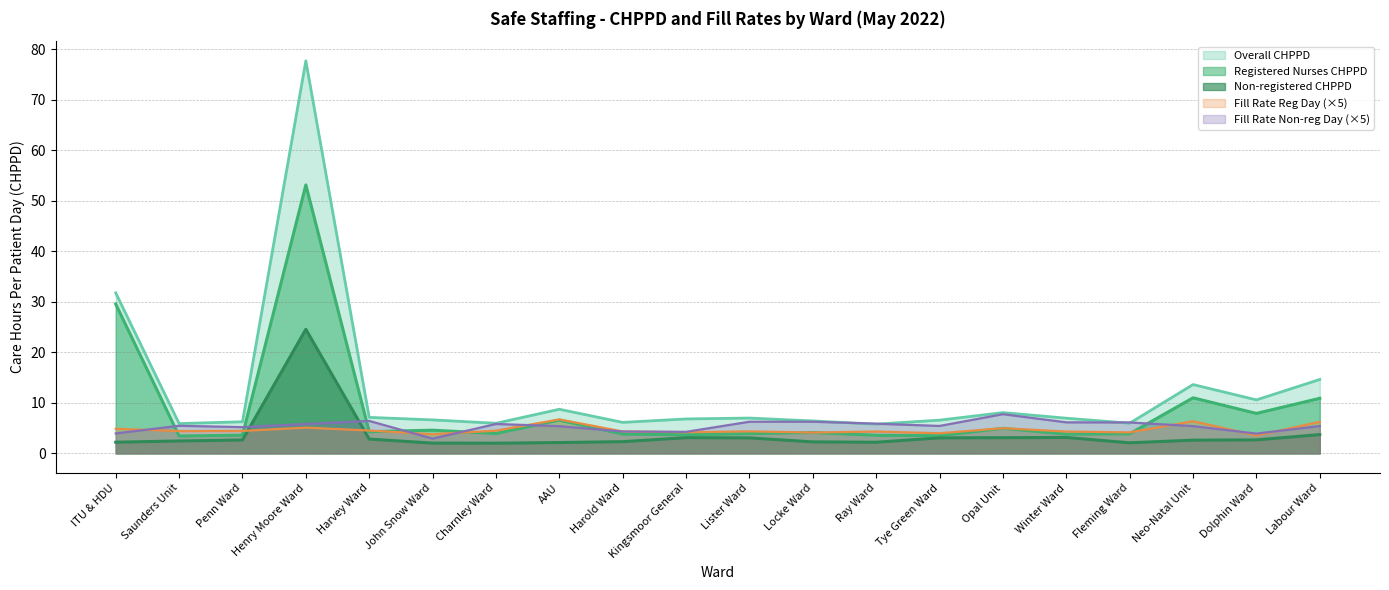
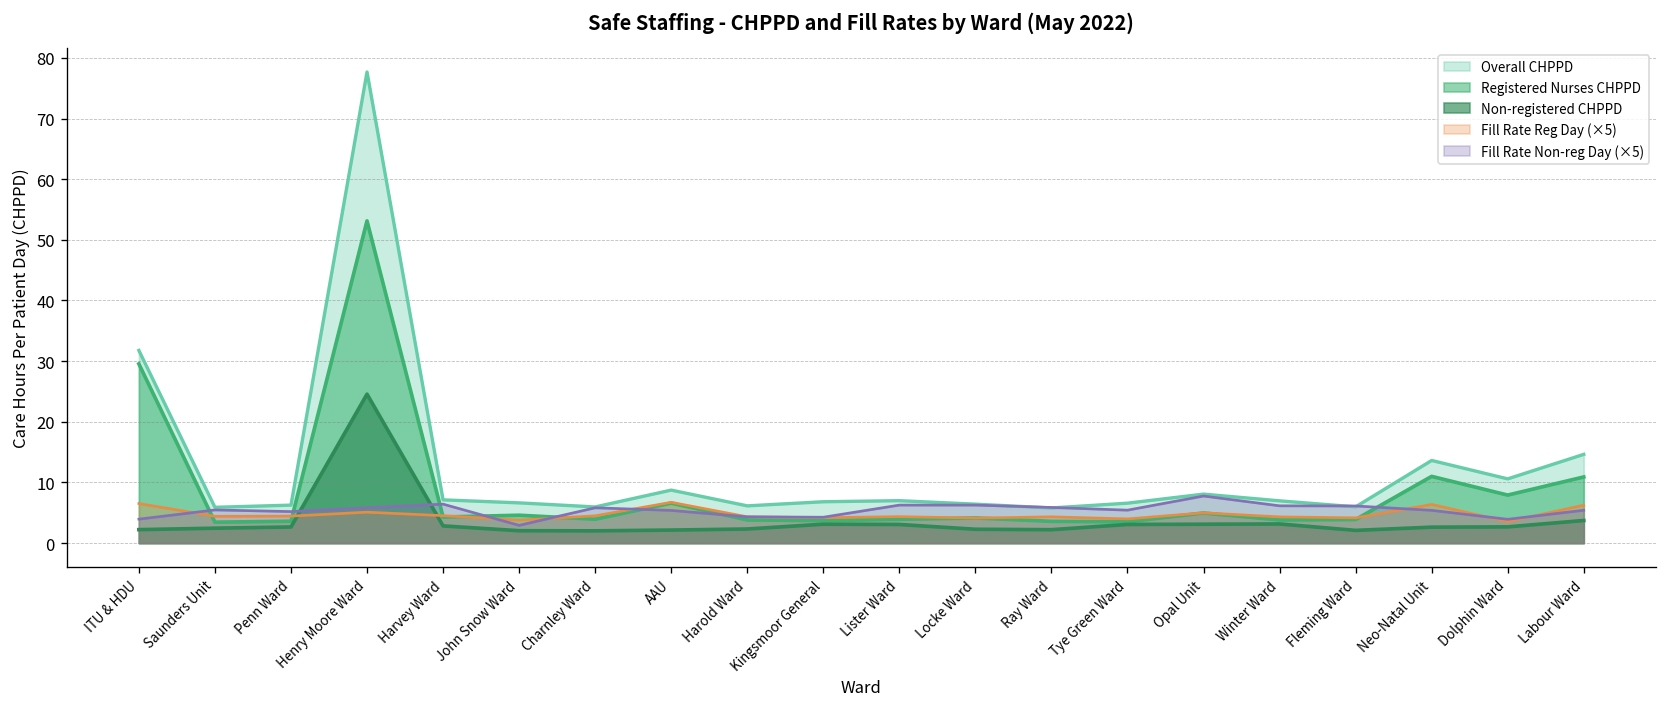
  {
    "Fill Rate Reg Day (×5)": {
-     "ITU & HDU": 5,
+     "ITU & HDU": 7,
      "Saunders Unit": 4,
      "Penn Ward": 4,
      "Henry Moore Ward": 5,
      "John Snow Ward": 4,
      "Charnley Ward": 4,
      "Ray Ward": 4,
      "Neo-Natal Unit": 6,
      "Labour Ward": 6
    }
  }
